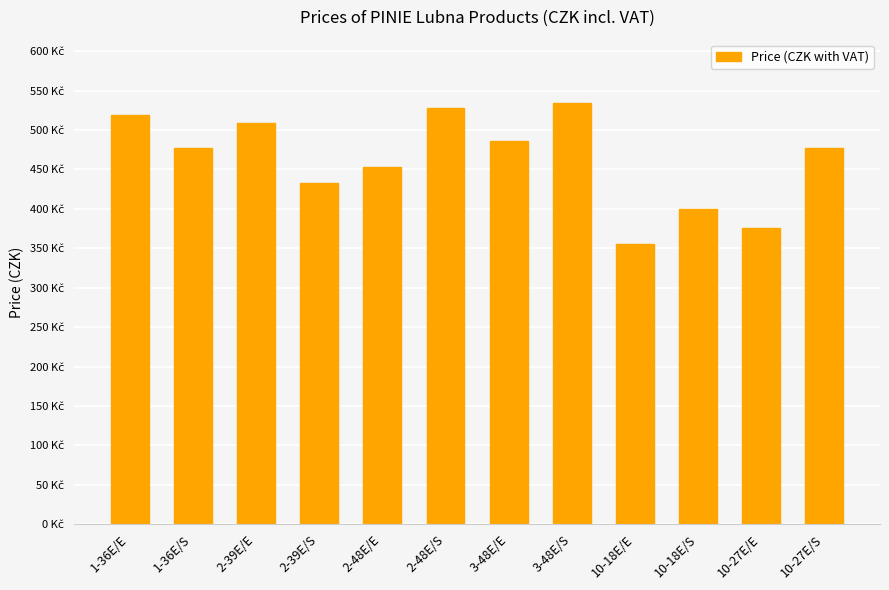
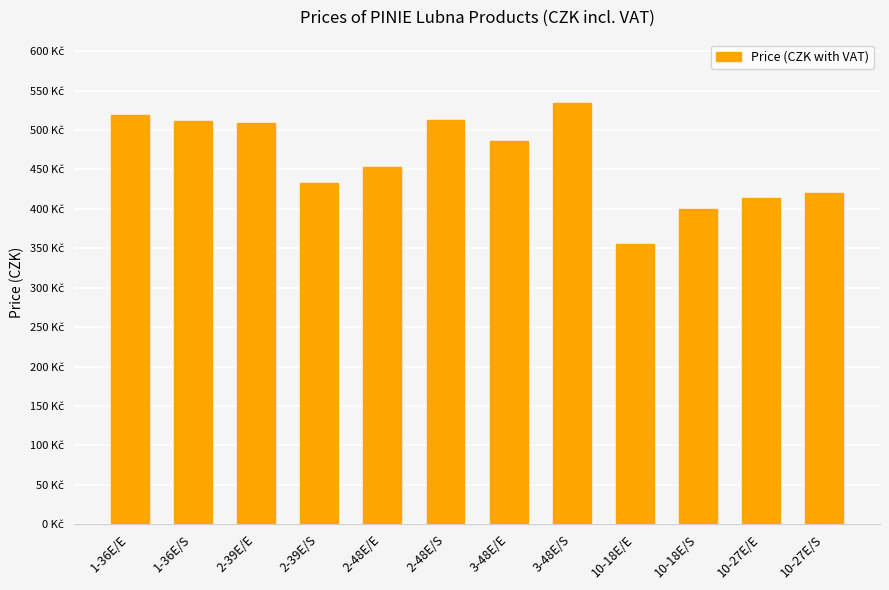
  {
    "1-36E/E": "520 Kč",
-   "1-36E/S": "480 Kč",
+   "1-36E/S": "510 Kč",
    "2-39E/E": "510 Kč",
    "2-39E/S": "430 Kč",
    "2-48E/E": "450 Kč",
-   "2-48E/S": "530 Kč",
+   "2-48E/S": "510 Kč",
    "3-48E/E": "490 Kč",
    "3-48E/S": "530 Kč",
    "10-18E/E": "360 Kč",
    "10-18E/S": "400 Kč",
-   "10-27E/E": "380 Kč",
-   "10-27E/S": "480 Kč"
+   "10-27E/E": "410 Kč",
+   "10-27E/S": "420 Kč"
  }
